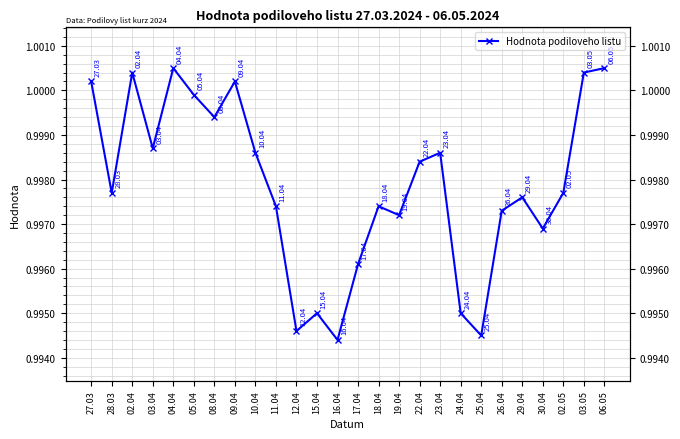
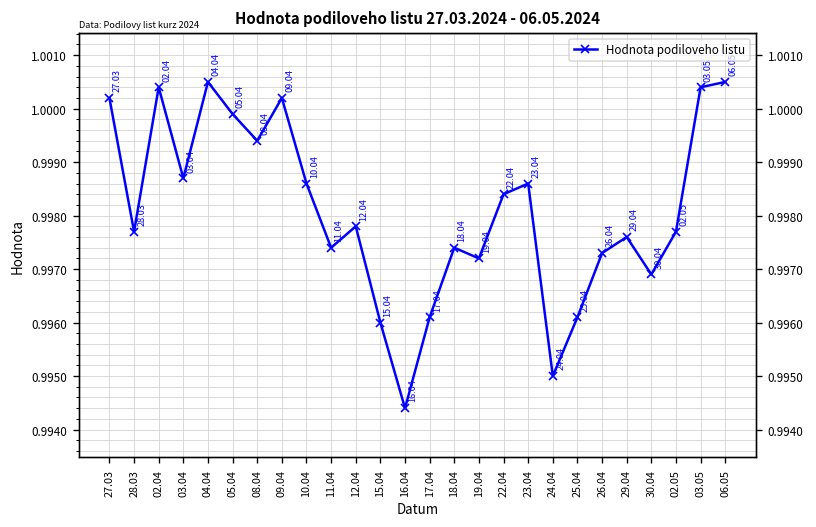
  {
-   "12.04": 0.9946,
-   "15.04": 0.995,
-   "25.04": 0.9945
+   "12.04": 0.9978,
+   "15.04": 0.996,
+   "25.04": 0.9961
  }
